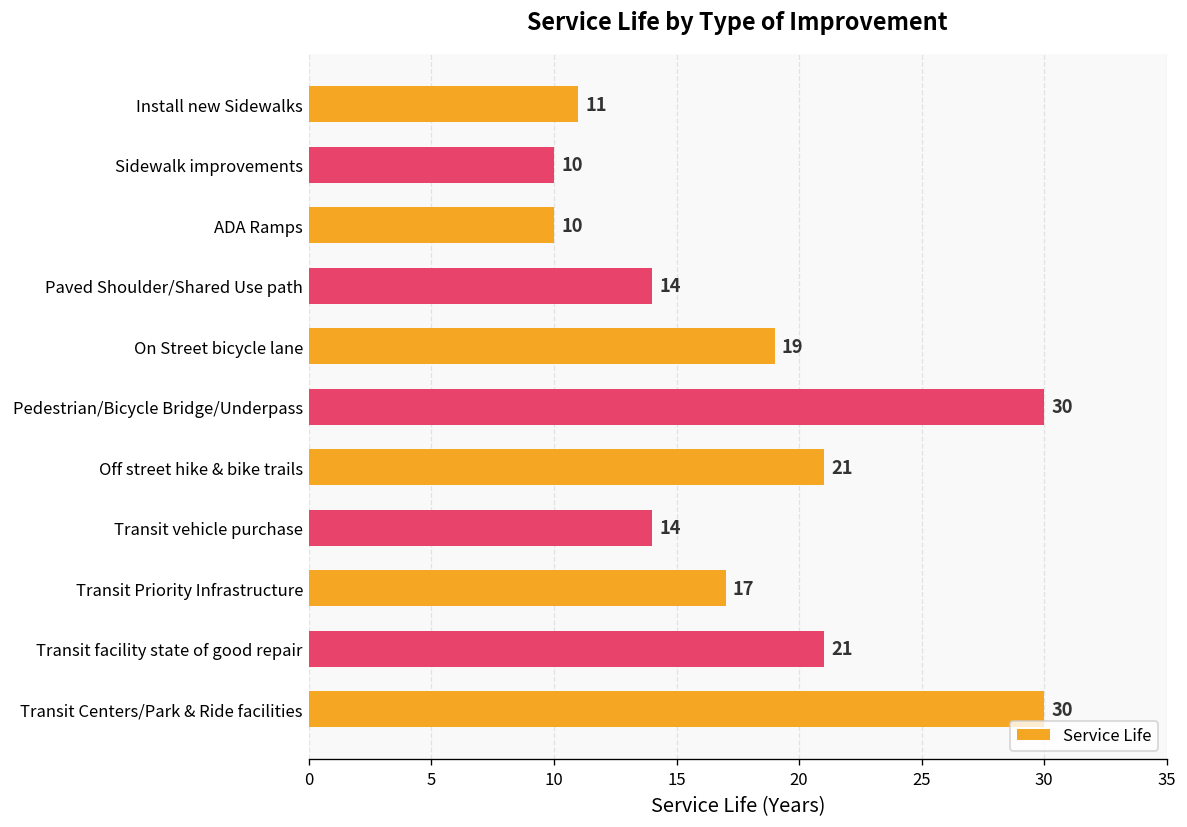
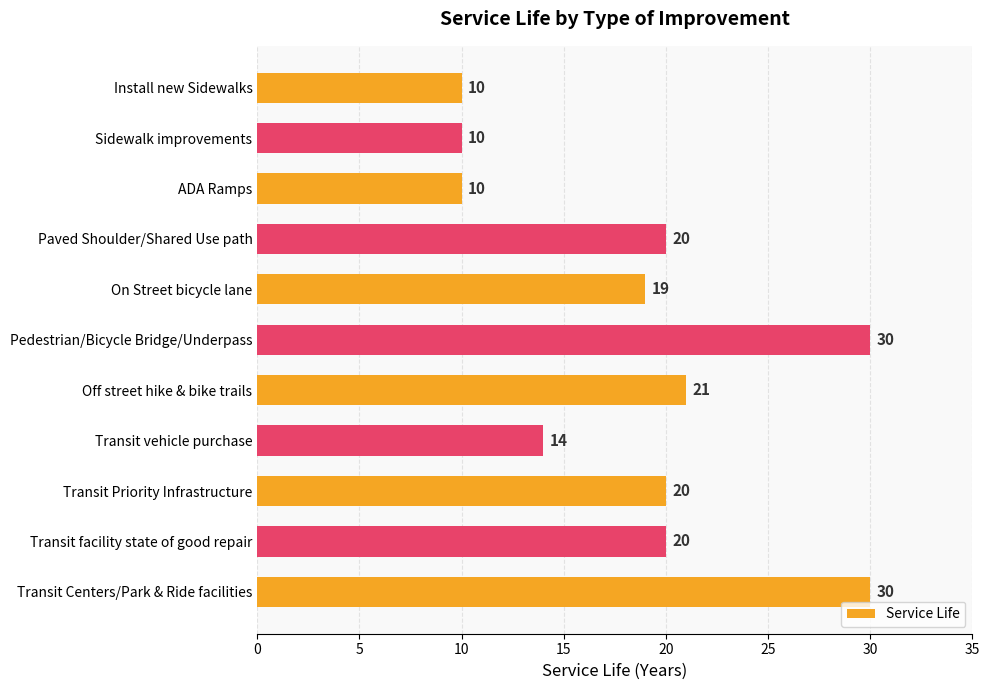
  {
-   "Install new Sidewalks": 11,
+   "Install new Sidewalks": 10,
    "Sidewalk improvements": 10,
    "ADA Ramps": 10,
-   "Paved Shoulder/Shared Use path": 14,
+   "Paved Shoulder/Shared Use path": 20,
    "On Street bicycle lane": 19,
    "Pedestrian/Bicycle Bridge/Underpass": 30,
    "Off street hike & bike trails": 21,
    "Transit vehicle purchase": 14,
-   "Transit Priority Infrastructure": 17,
-   "Transit facility state of good repair": 21,
+   "Transit Priority Infrastructure": 20,
+   "Transit facility state of good repair": 20,
    "Transit Centers/Park & Ride facilities": 30
  }
